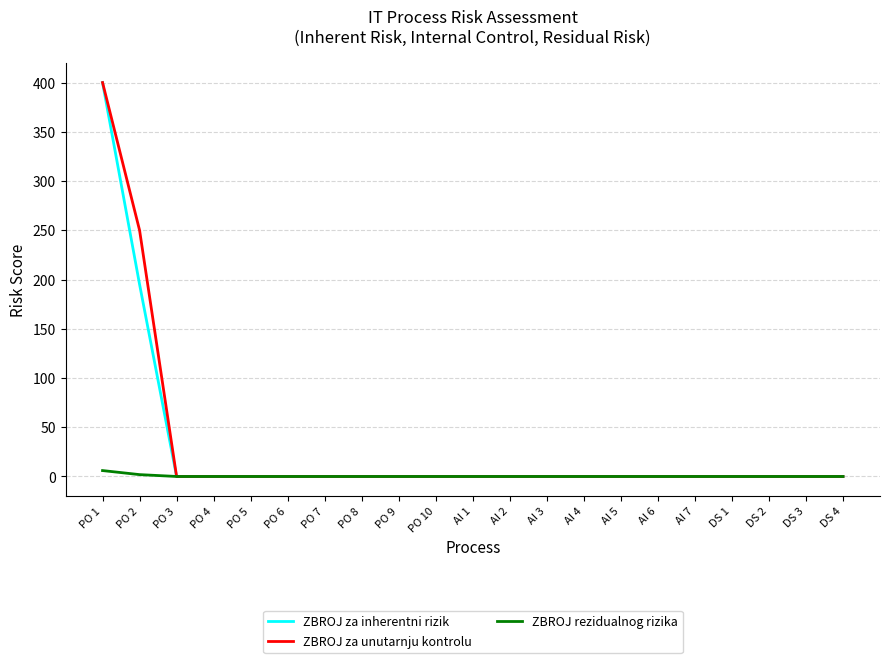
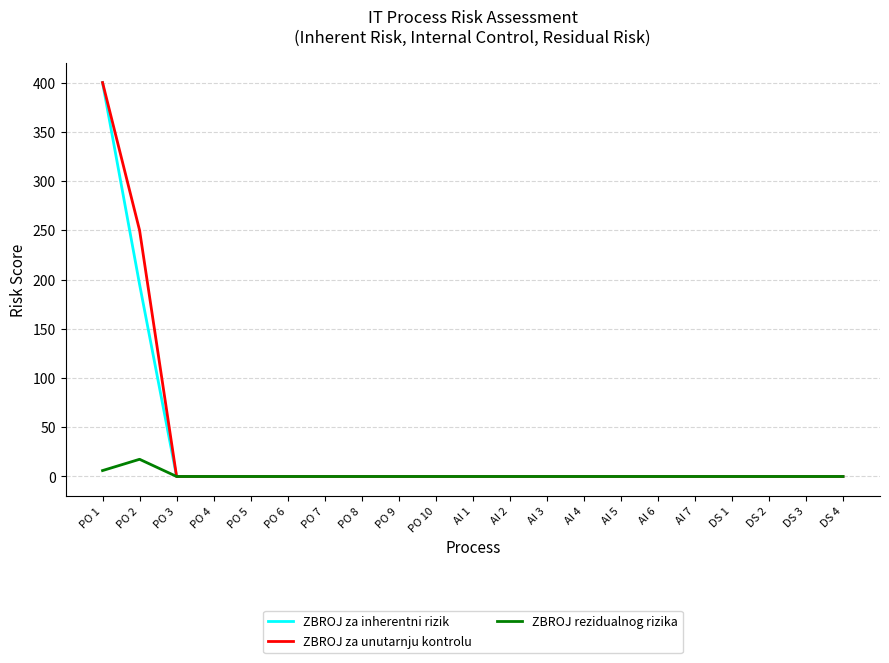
  {
    "ZBROJ za inherentni rizik": {
      "PO 2": 200
    },
    "ZBROJ za unutarnju kontrolu": {
      "PO 2": 250
    },
    "ZBROJ rezidualnog rizika": {
      "PO 1": 10,
-     "PO 2": 0
+     "PO 2": 20
    }
  }
